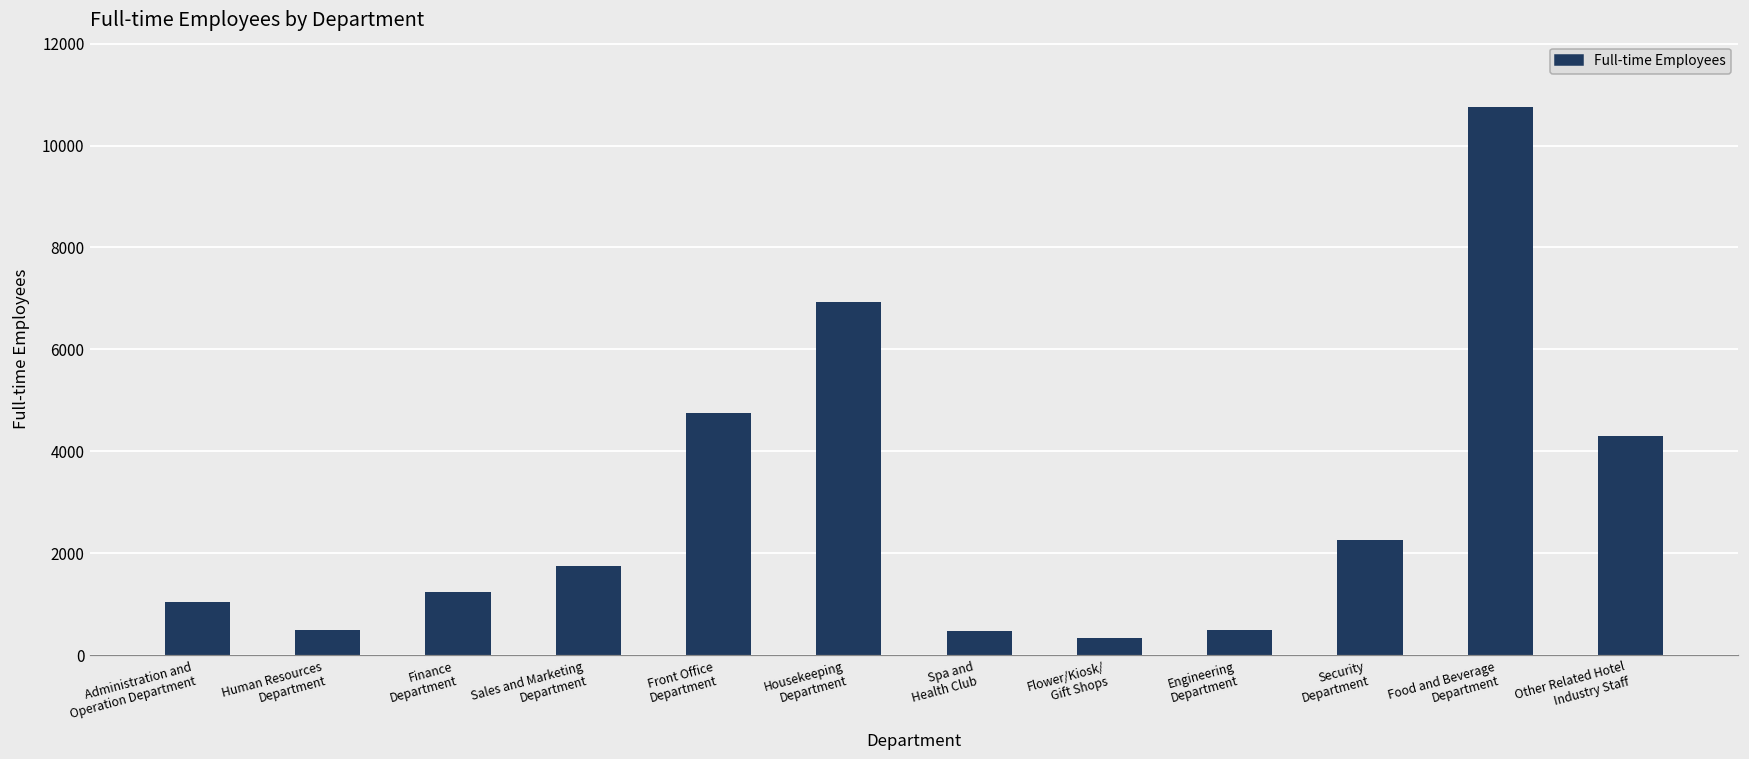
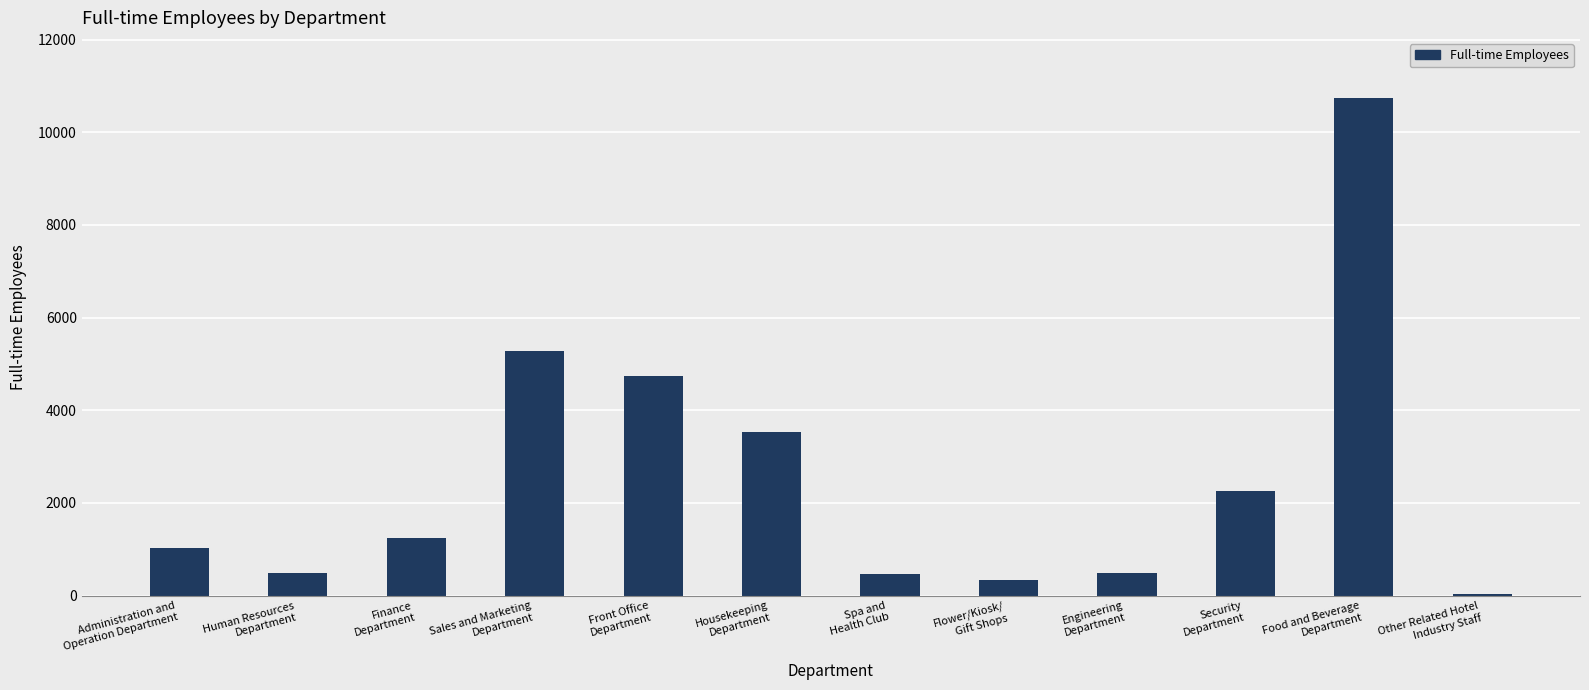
  {
    "Administration and Operation Department": 1000,
    "Human Resources Department": 500,
    "Finance Department": 1200,
-   "Sales and Marketing Department": 1700,
+   "Sales and Marketing Department": 5300,
    "Front Office Department": 4700,
-   "Housekeeping Department": 6900,
+   "Housekeeping Department": 3500,
    "Spa and Health Club": 500,
    "Flower/Kiosk/ Gift Shops": 300,
    "Engineering Department": 500,
    "Security Department": 2300,
    "Food and Beverage Department": 10700,
-   "Other Related Hotel Industry Staff": 4300
+   "Other Related Hotel Industry Staff": 0
  }
